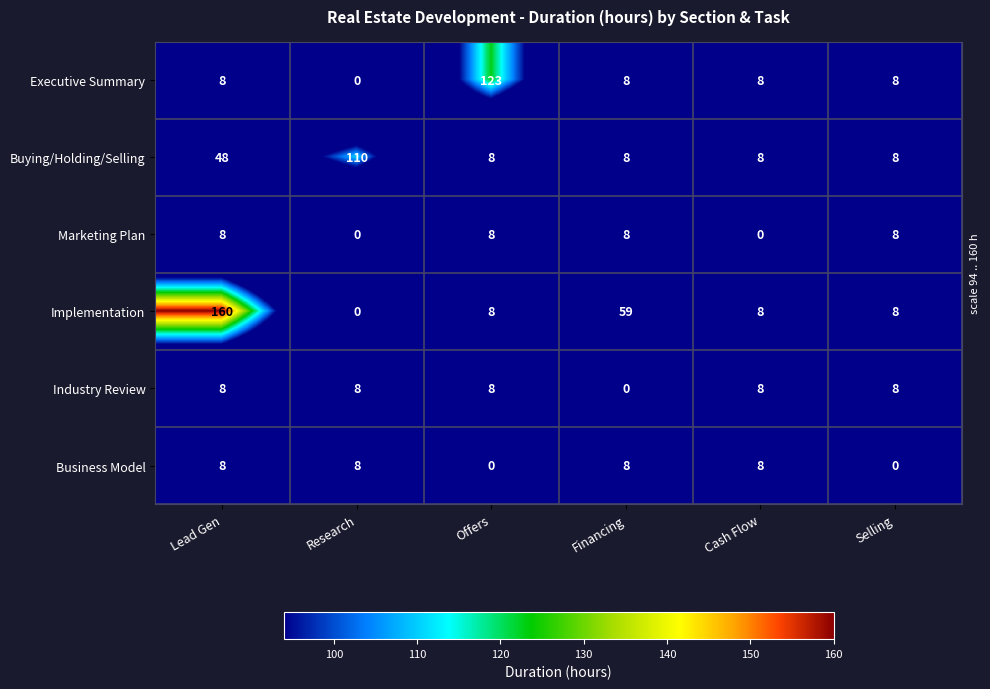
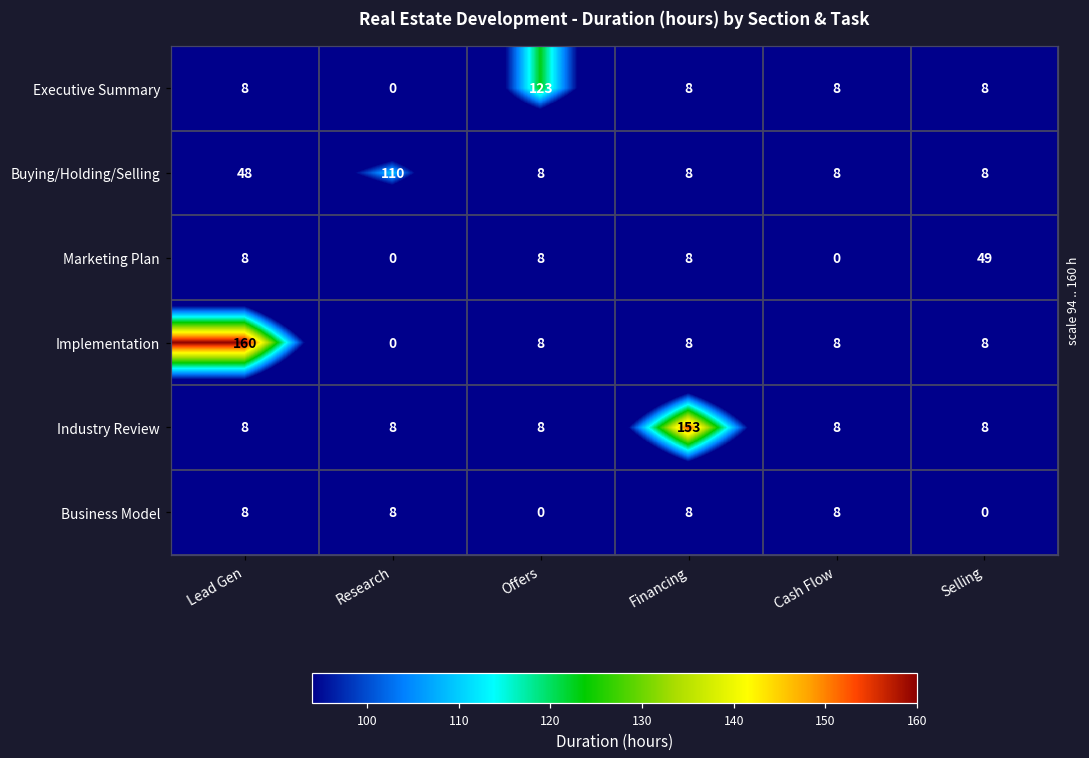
  {
    "Executive Summary": {
      "Lead Gen": 8,
      "Research": 0,
      "Offers": 123,
      "Financing": 8,
      "Cash Flow": 8,
      "Selling": 8
    },
    "Buying/Holding/Selling": {
      "Lead Gen": 48,
      "Research": 110,
      "Offers": 8,
      "Financing": 8,
      "Cash Flow": 8,
      "Selling": 8
    },
    "Marketing Plan": {
      "Lead Gen": 8,
      "Research": 0,
      "Offers": 8,
      "Financing": 8,
      "Cash Flow": 0,
-     "Selling": 8
+     "Selling": 49
    },
    "Implementation": {
      "Lead Gen": 160,
      "Research": 0,
      "Offers": 8,
-     "Financing": 59,
+     "Financing": 8,
      "Cash Flow": 8,
      "Selling": 8
    },
    "Industry Review": {
      "Lead Gen": 8,
      "Research": 8,
      "Offers": 8,
-     "Financing": 0,
+     "Financing": 153,
      "Cash Flow": 8,
      "Selling": 8
    },
    "Business Model": {
      "Lead Gen": 8,
      "Research": 8,
      "Offers": 0,
      "Financing": 8,
      "Cash Flow": 8,
      "Selling": 0
    }
  }
